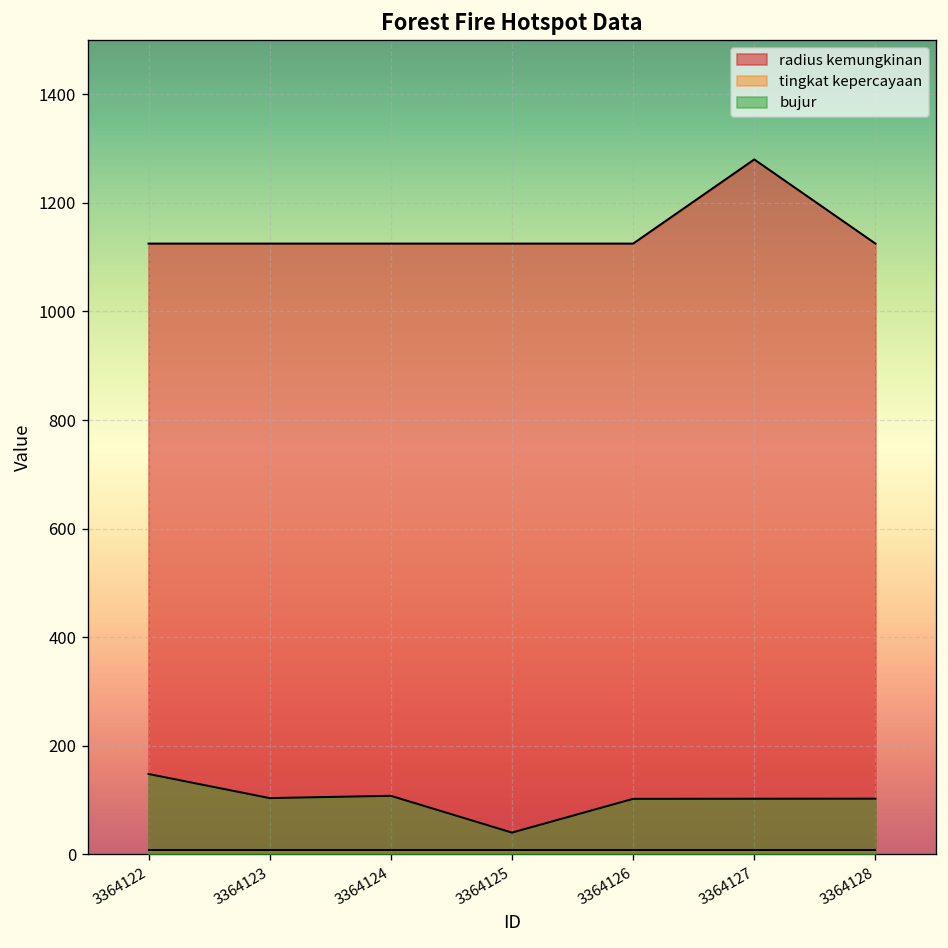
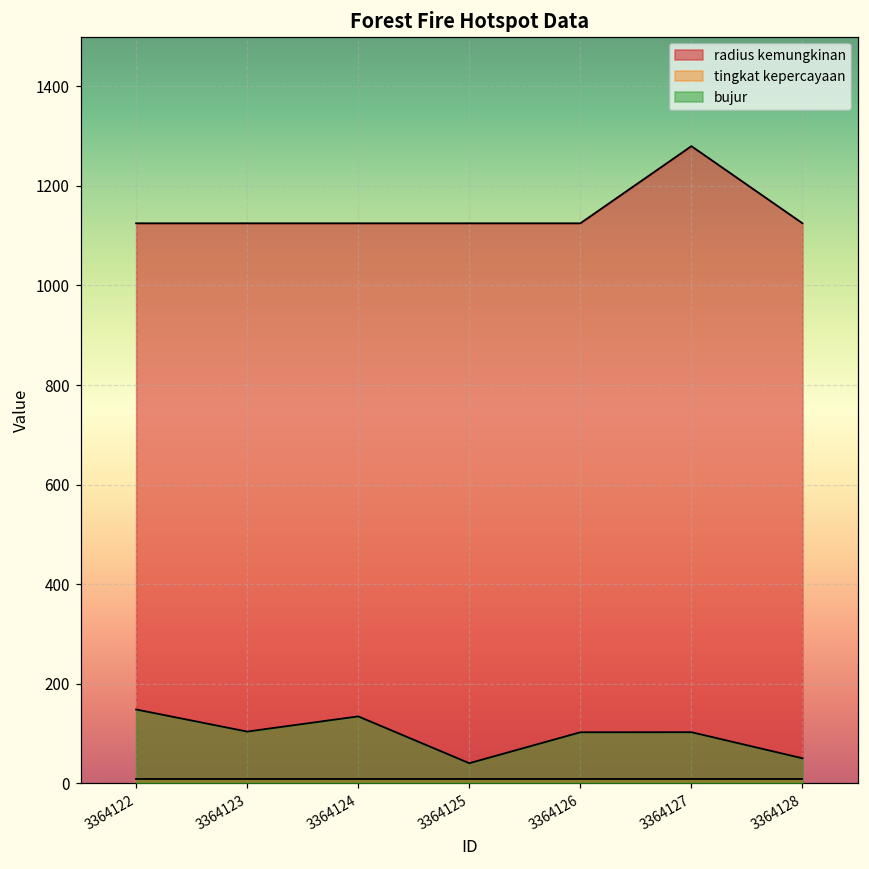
  {
    "radius kemungkinan": {
      "3364122": 1130,
      "3364123": 1130,
      "3364124": 1130,
      "3364125": 1130,
      "3364126": 1130,
      "3364127": 1280,
      "3364128": 1130
    },
    "tingkat kepercayaan": {
      "3364122": 10,
      "3364123": 10,
      "3364124": 10,
      "3364125": 10,
      "3364126": 10,
      "3364127": 10,
      "3364128": 10
    },
    "bujur": {
      "3364122": 150,
      "3364123": 100,
-     "3364124": 110,
+     "3364124": 130,
      "3364125": 40,
      "3364126": 100,
      "3364127": 100,
-     "3364128": 100
+     "3364128": 50
    }
  }
